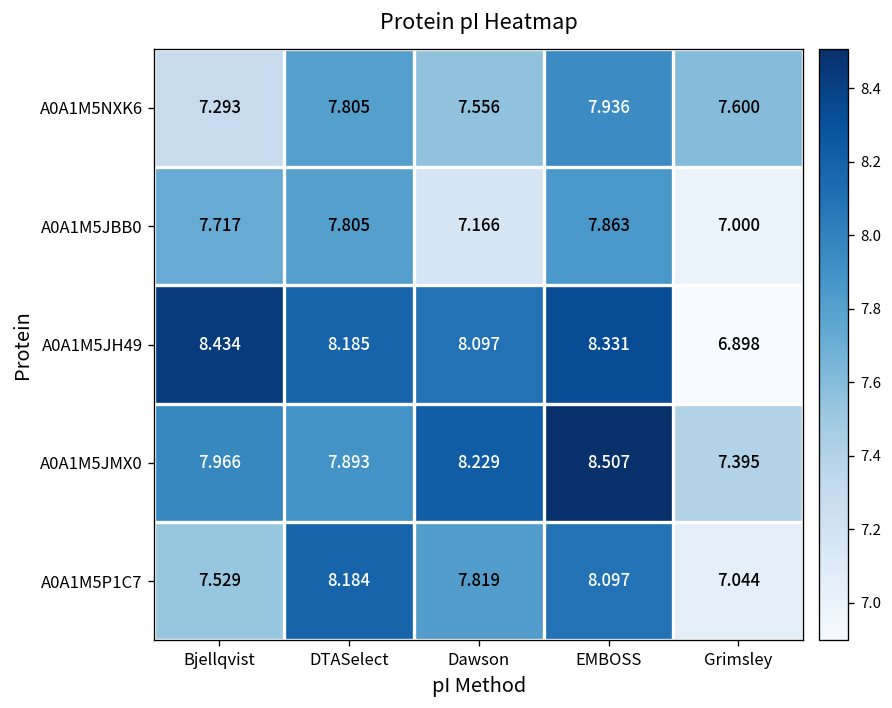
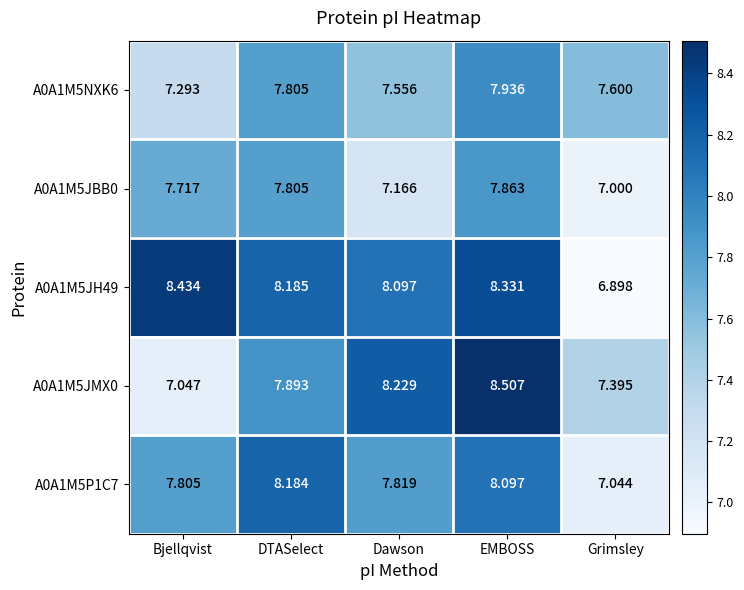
  {
    "A0A1M5NXK6": {
      "Bjellqvist": 7.293,
      "DTASelect": 7.805,
      "Dawson": 7.556,
      "EMBOSS": 7.936,
      "Grimsley": 7.600
    },
    "A0A1M5JBB0": {
      "Bjellqvist": 7.717,
      "DTASelect": 7.805,
      "Dawson": 7.166,
      "EMBOSS": 7.863,
      "Grimsley": 7.000
    },
    "A0A1M5JH49": {
      "Bjellqvist": 8.434,
      "DTASelect": 8.185,
      "Dawson": 8.097,
      "EMBOSS": 8.331,
      "Grimsley": 6.898
    },
    "A0A1M5JMX0": {
-     "Bjellqvist": 7.966,
+     "Bjellqvist": 7.047,
      "DTASelect": 7.893,
      "Dawson": 8.229,
      "EMBOSS": 8.507,
      "Grimsley": 7.395
    },
    "A0A1M5P1C7": {
-     "Bjellqvist": 7.529,
+     "Bjellqvist": 7.805,
      "DTASelect": 8.184,
      "Dawson": 7.819,
      "EMBOSS": 8.097,
      "Grimsley": 7.044
    }
  }
